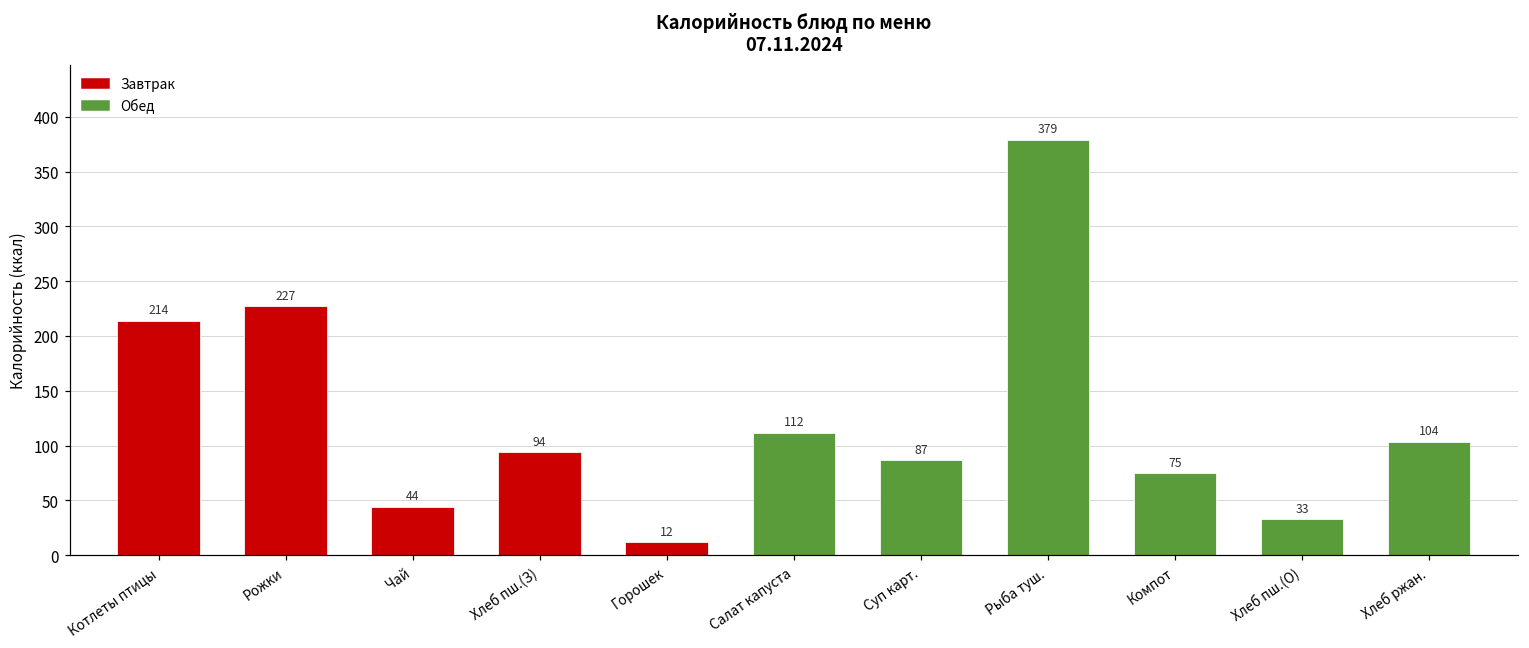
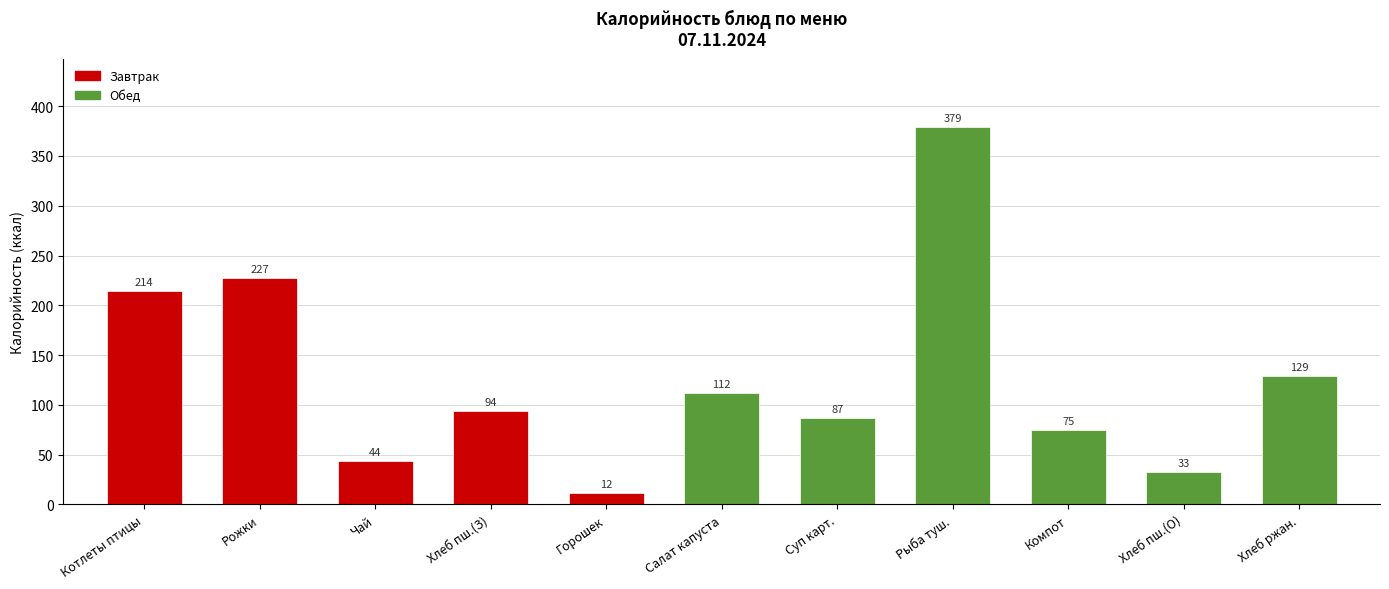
  {
    "Котлеты птицы": 214,
    "Рожки": 227,
    "Чай": 44,
    "Хлеб пш.(З)": 94,
    "Горошек": 12,
    "Салат капуста": 112,
    "Суп карт.": 87,
    "Рыба туш.": 379,
    "Компот": 75,
    "Хлеб пш.(О)": 33,
-   "Хлеб ржан.": 104
+   "Хлеб ржан.": 129
  }
